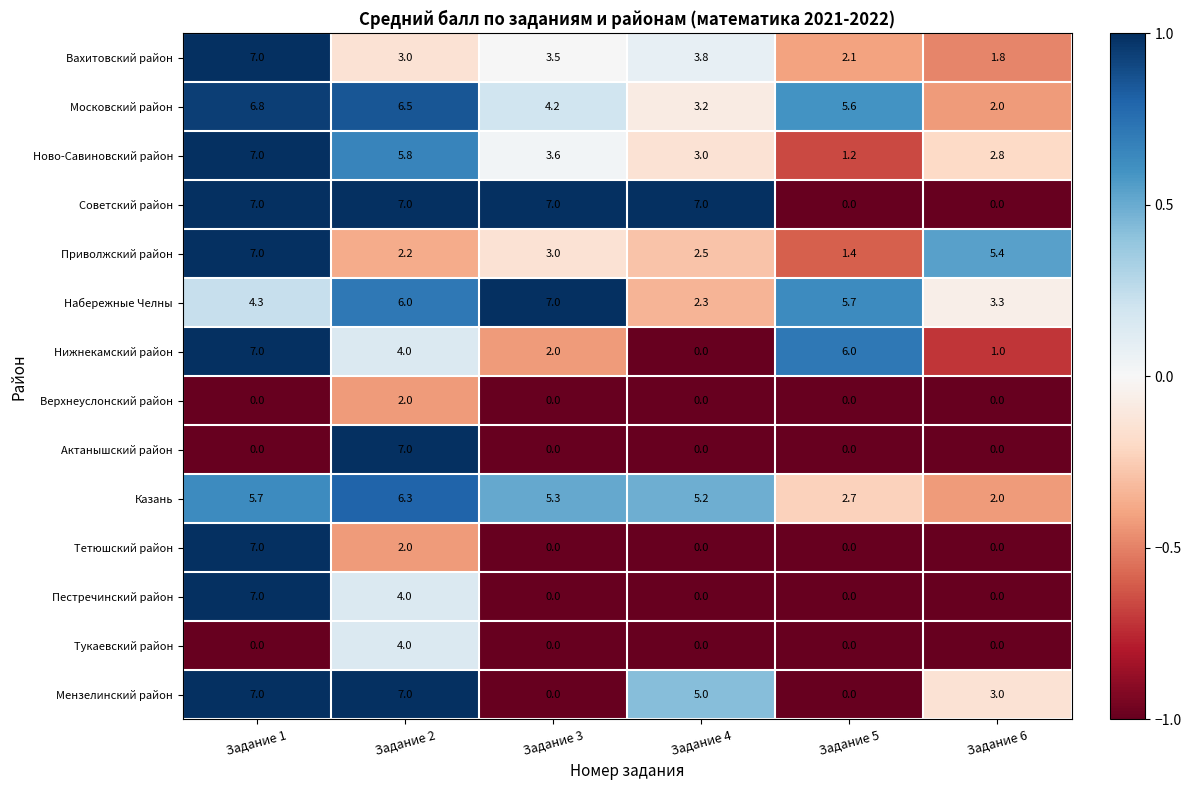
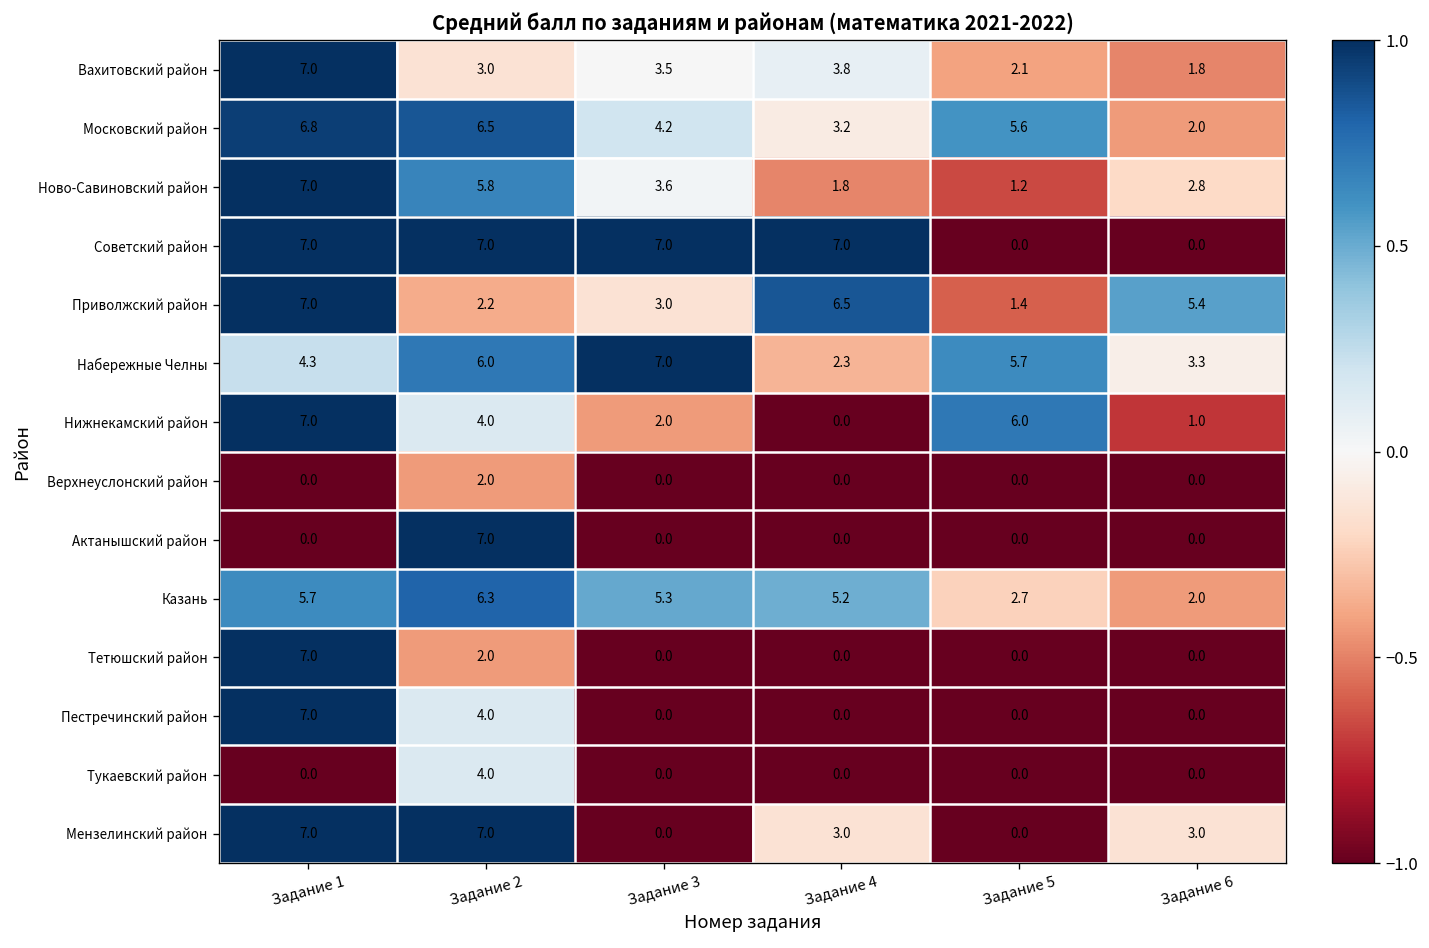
  {
    "Вахитовский район": {
      "Задание 1": 7.0,
      "Задание 2": 3.0,
      "Задание 3": 3.5,
      "Задание 4": 3.8,
      "Задание 5": 2.1,
      "Задание 6": 1.8
    },
    "Московский район": {
      "Задание 1": 6.8,
      "Задание 2": 6.5,
      "Задание 3": 4.2,
      "Задание 4": 3.2,
      "Задание 5": 5.6,
      "Задание 6": 2.0
    },
    "Ново-Савиновский район": {
      "Задание 1": 7.0,
      "Задание 2": 5.8,
      "Задание 3": 3.6,
-     "Задание 4": 3.0,
+     "Задание 4": 1.8,
      "Задание 5": 1.2,
      "Задание 6": 2.8
    },
    "Советский район": {
      "Задание 1": 7.0,
      "Задание 2": 7.0,
      "Задание 3": 7.0,
      "Задание 4": 7.0,
      "Задание 5": 0.0,
      "Задание 6": 0.0
    },
    "Приволжский район": {
      "Задание 1": 7.0,
      "Задание 2": 2.2,
      "Задание 3": 3.0,
-     "Задание 4": 2.5,
+     "Задание 4": 6.5,
      "Задание 5": 1.4,
      "Задание 6": 5.4
    },
    "Набережные Челны": {
      "Задание 1": 4.3,
      "Задание 2": 6.0,
      "Задание 3": 7.0,
      "Задание 4": 2.3,
      "Задание 5": 5.7,
      "Задание 6": 3.3
    },
    "Нижнекамский район": {
      "Задание 1": 7.0,
      "Задание 2": 4.0,
      "Задание 3": 2.0,
      "Задание 4": 0.0,
      "Задание 5": 6.0,
      "Задание 6": 1.0
    },
    "Верхнеуслонский район": {
      "Задание 1": 0.0,
      "Задание 2": 2.0,
      "Задание 3": 0.0,
      "Задание 4": 0.0,
      "Задание 5": 0.0,
      "Задание 6": 0.0
    },
    "Актанышский район": {
      "Задание 1": 0.0,
      "Задание 2": 7.0,
      "Задание 3": 0.0,
      "Задание 4": 0.0,
      "Задание 5": 0.0,
      "Задание 6": 0.0
    },
    "Казань": {
      "Задание 1": 5.7,
      "Задание 2": 6.3,
      "Задание 3": 5.3,
      "Задание 4": 5.2,
      "Задание 5": 2.7,
      "Задание 6": 2.0
    },
    "Тетюшский район": {
      "Задание 1": 7.0,
      "Задание 2": 2.0,
      "Задание 3": 0.0,
      "Задание 4": 0.0,
      "Задание 5": 0.0,
      "Задание 6": 0.0
    },
    "Пестречинский район": {
      "Задание 1": 7.0,
      "Задание 2": 4.0,
      "Задание 3": 0.0,
      "Задание 4": 0.0,
      "Задание 5": 0.0,
      "Задание 6": 0.0
    },
    "Тукаевский район": {
      "Задание 1": 0.0,
      "Задание 2": 4.0,
      "Задание 3": 0.0,
      "Задание 4": 0.0,
      "Задание 5": 0.0,
      "Задание 6": 0.0
    },
    "Мензелинский район": {
      "Задание 1": 7.0,
      "Задание 2": 7.0,
      "Задание 3": 0.0,
-     "Задание 4": 5.0,
+     "Задание 4": 3.0,
      "Задание 5": 0.0,
      "Задание 6": 3.0
    }
  }
